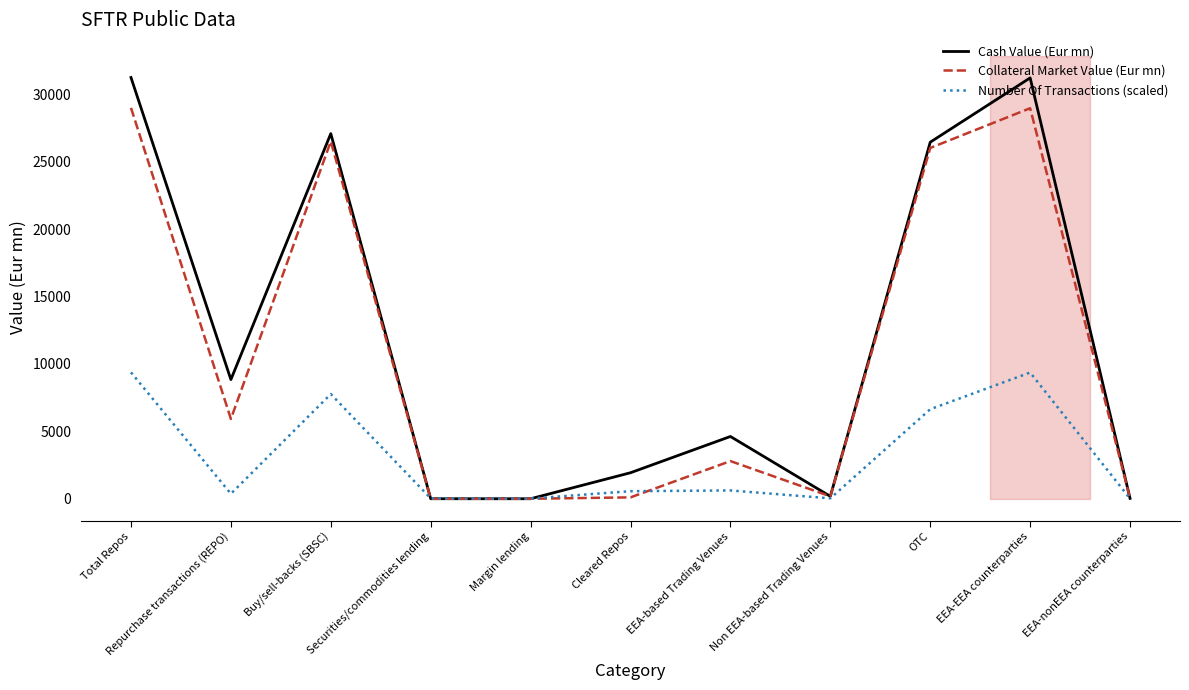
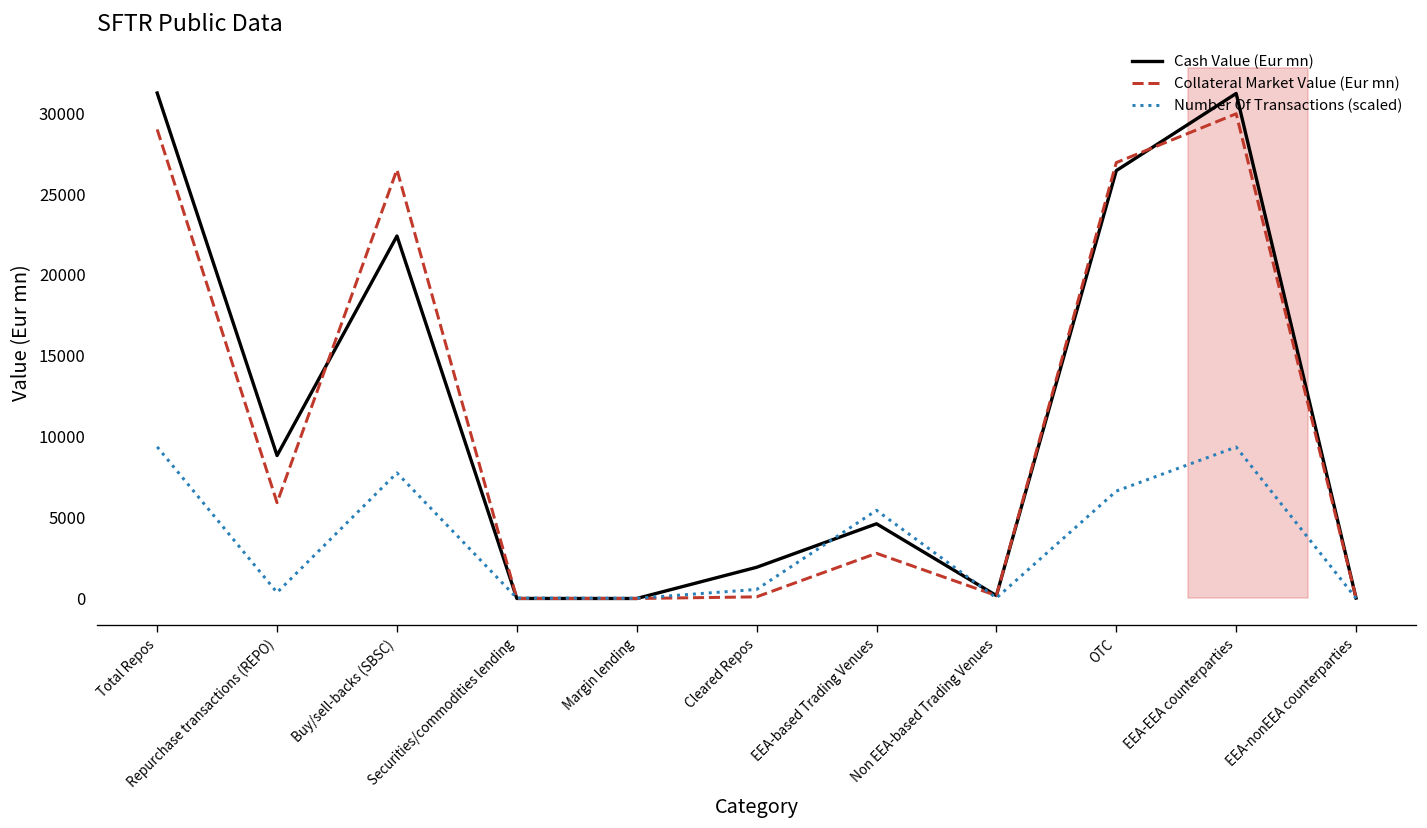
  {
    "Cash Value (Eur mn)": {
      "Total Repos": 31200,
      "Repurchase transactions (REPO)": 8800,
-     "Buy/sell-backs (SBSC)": 27100,
+     "Buy/sell-backs (SBSC)": 22400,
      "Cleared Repos": 1900,
      "EEA-based Trading Venues": 4600,
      "OTC": 26400,
      "EEA-EEA counterparties": 31200
    },
    "Collateral Market Value (Eur mn)": {
      "Total Repos": 29000,
      "Repurchase transactions (REPO)": 5900,
      "Buy/sell-backs (SBSC)": 26500,
      "Cleared Repos": 100,
      "EEA-based Trading Venues": 2800,
-     "OTC": 26000,
-     "EEA-EEA counterparties": 29000
+     "OTC": 26900,
+     "EEA-EEA counterparties": 30000
    },
    "Number Of Transactions (scaled)": {
      "Total Repos": 9400,
      "Repurchase transactions (REPO)": 400,
      "Buy/sell-backs (SBSC)": 7800,
      "Cleared Repos": 600,
-     "EEA-based Trading Venues": 600,
+     "EEA-based Trading Venues": 5500,
      "OTC": 6600,
      "EEA-EEA counterparties": 9400
    }
  }
